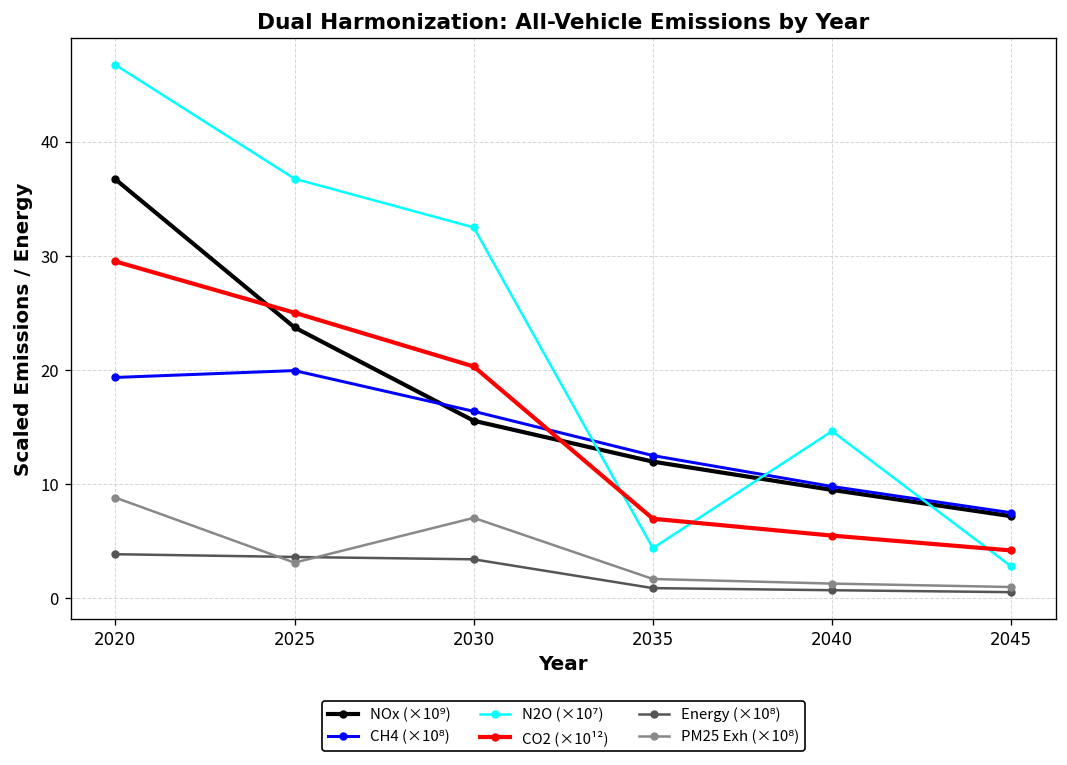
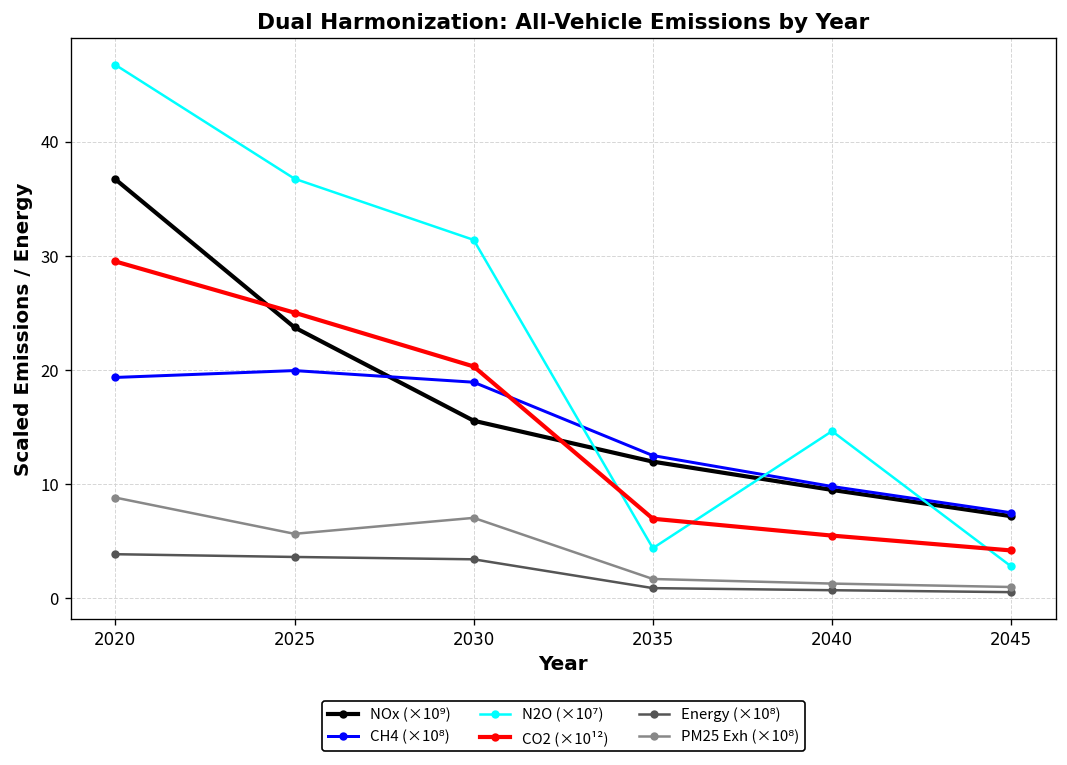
  {
    "NOx (×10⁹)": {
      "2020": 37,
      "2025": 24,
      "2030": 16,
      "2035": 12,
      "2040": 10,
      "2045": 7
    },
    "CH4 (×10⁸)": {
      "2020": 19,
      "2025": 20,
-     "2030": 16,
+     "2030": 19,
      "2035": 13,
      "2040": 10,
      "2045": 8
    },
    "N2O (×10⁷)": {
      "2020": 47,
      "2025": 37,
-     "2030": 32,
+     "2030": 31,
      "2035": 4,
      "2040": 15,
      "2045": 3
    },
    "CO2 (×10¹²)": {
      "2020": 30,
      "2025": 25,
      "2030": 20,
      "2035": 7,
      "2040": 6,
      "2045": 4
    },
    "Energy (×10⁸)": {
      "2020": 4,
      "2025": 4,
      "2030": 3,
      "2035": 1,
      "2040": 1,
      "2045": 1
    },
    "PM25 Exh (×10⁸)": {
      "2020": 9,
-     "2025": 3,
+     "2025": 6,
      "2030": 7,
      "2035": 2,
      "2040": 1,
      "2045": 1
    }
  }
